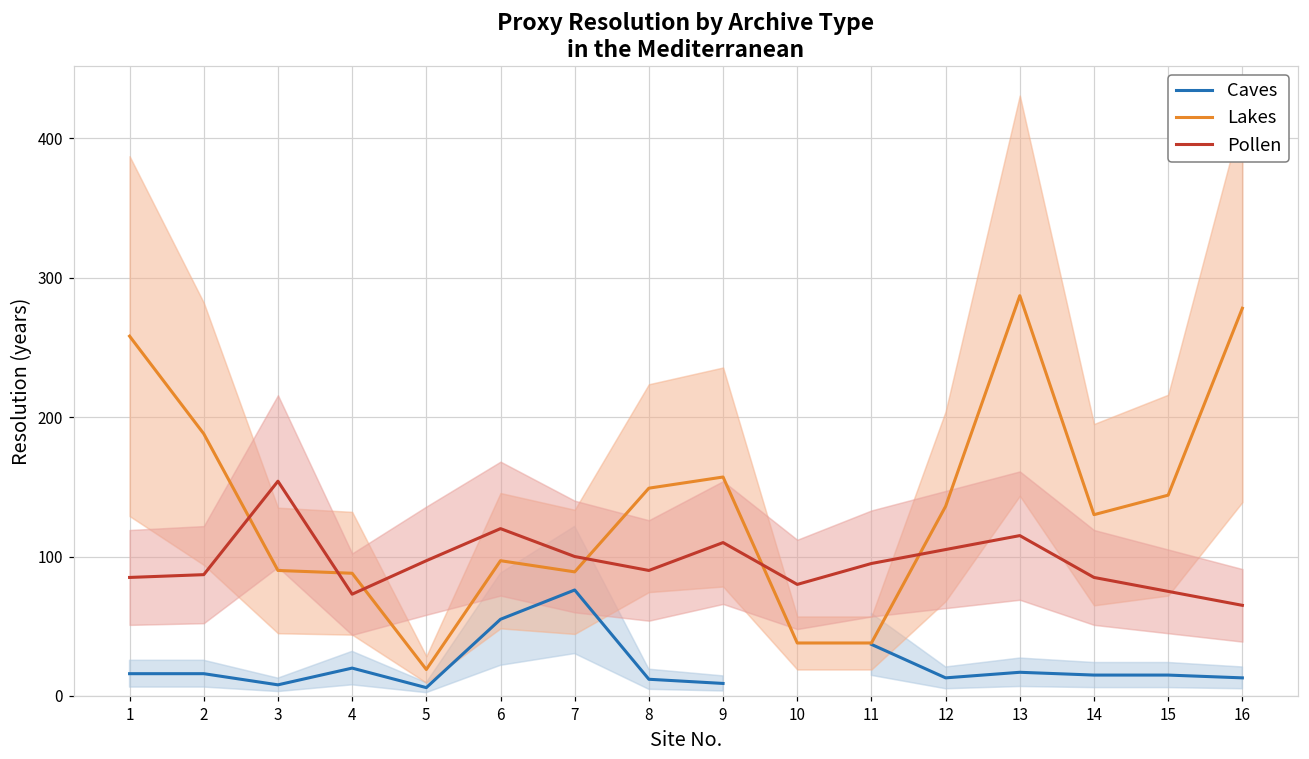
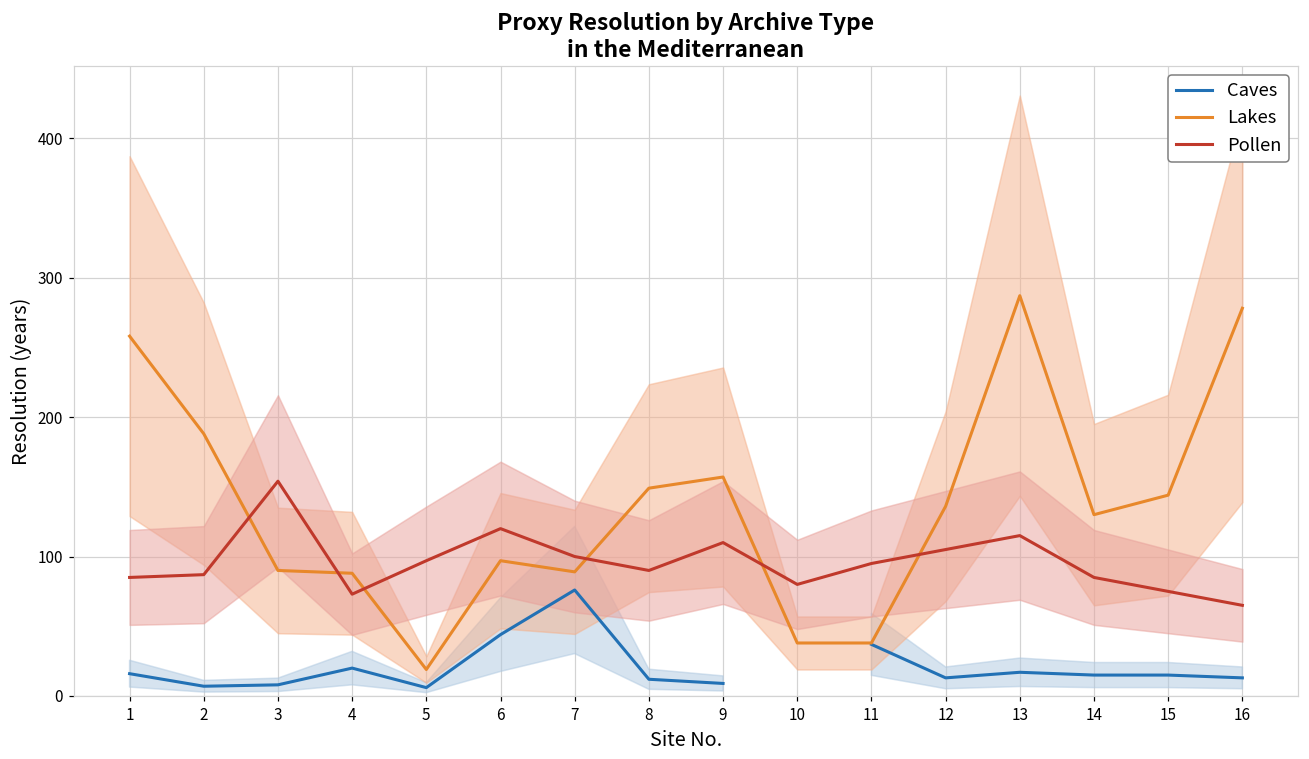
  {
    "Caves": {
      "1": 16,
-     "2": 16,
+     "2": 7,
      "3": 8,
      "4": 20,
      "5": 6,
-     "6": 55,
+     "6": 44,
      "7": 76,
      "8": 12,
      "9": 9,
      "12": 13,
      "13": 17,
      "14": 15,
      "15": 15,
      "16": 13
    },
    "Lakes": {
      "1": 258,
      "2": 188,
      "3": 90,
      "4": 88,
      "5": 19,
      "6": 97,
      "7": 89,
      "8": 149,
      "9": 157,
      "10": 38,
      "12": 136,
      "13": 287,
      "14": 130,
      "15": 144,
      "16": 278
    },
    "Pollen": {
      "1": 85,
      "2": 87,
      "3": 154,
      "4": 73,
      "5": 97,
      "6": 120,
      "7": 100,
      "8": 90,
      "9": 110,
      "10": 80,
      "11": 95,
      "12": 105,
      "13": 115,
      "14": 85,
      "15": 75,
      "16": 65
    }
  }
